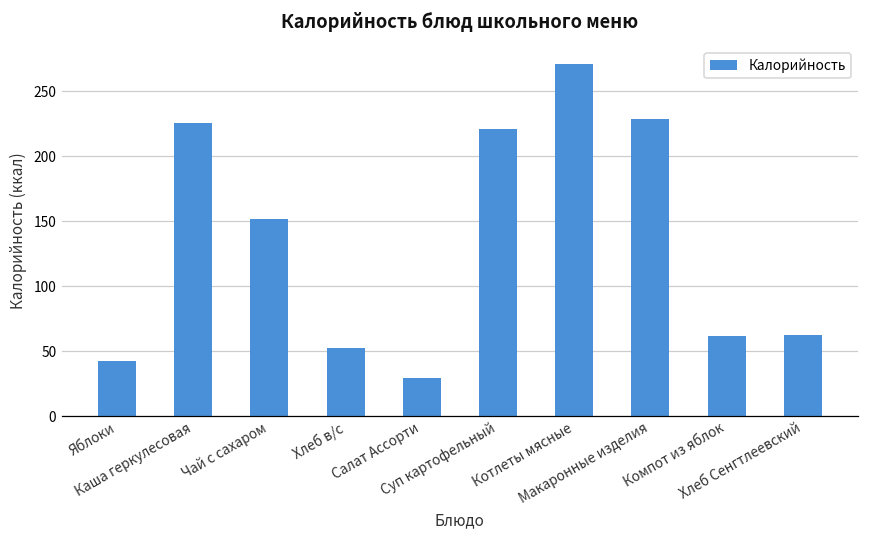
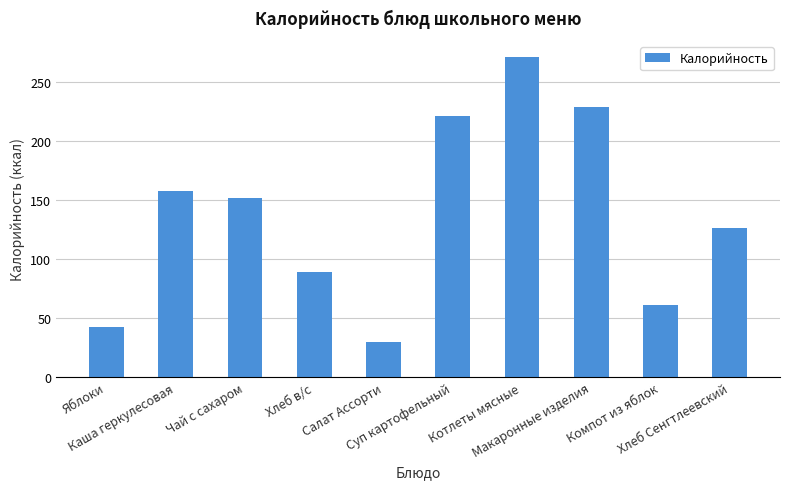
  {
    "Яблоки": 43,
-   "Каша геркулесовая": 225,
+   "Каша геркулесовая": 157,
    "Чай с сахаром": 152,
-   "Хлеб в/с": 52,
+   "Хлеб в/с": 89,
    "Салат Ассорти": 30,
    "Суп картофельный": 221,
    "Котлеты мясные": 271,
    "Макаронные изделия": 228,
    "Компот из яблок": 62,
-   "Хлеб Сенгтлеевский": 62
+   "Хлеб Сенгтлеевский": 127
  }
